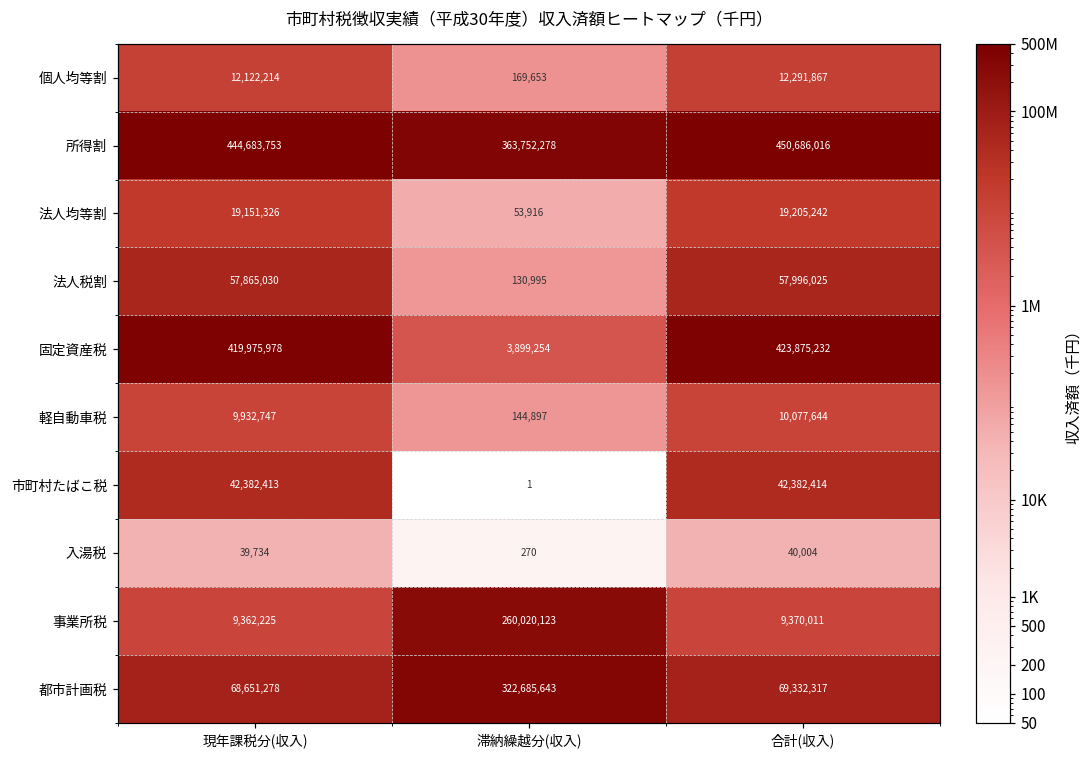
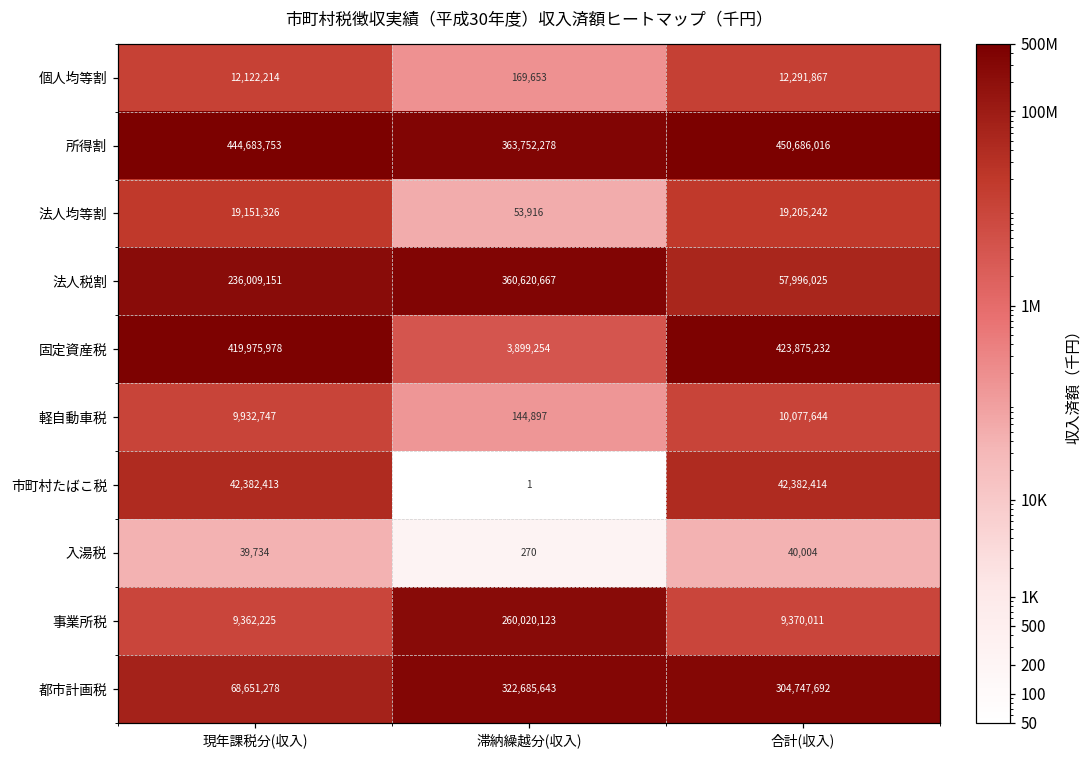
  {
    "個人均等割": {
      "現年課税分(収入)": "12,122,214",
      "滞納繰越分(収入)": "169,653",
      "合計(収入)": "12,291,867"
    },
    "所得割": {
      "現年課税分(収入)": "444,683,753",
      "滞納繰越分(収入)": "363,752,278",
      "合計(収入)": "450,686,016"
    },
    "法人均等割": {
      "現年課税分(収入)": "19,151,326",
      "滞納繰越分(収入)": "53,916",
      "合計(収入)": "19,205,242"
    },
    "法人税割": {
-     "現年課税分(収入)": "57,865,030",
-     "滞納繰越分(収入)": "130,995",
+     "現年課税分(収入)": "236,009,151",
+     "滞納繰越分(収入)": "360,620,667",
      "合計(収入)": "57,996,025"
    },
    "固定資産税": {
      "現年課税分(収入)": "419,975,978",
      "滞納繰越分(収入)": "3,899,254",
      "合計(収入)": "423,875,232"
    },
    "軽自動車税": {
      "現年課税分(収入)": "9,932,747",
      "滞納繰越分(収入)": "144,897",
      "合計(収入)": "10,077,644"
    },
    "市町村たばこ税": {
      "現年課税分(収入)": "42,382,413",
      "滞納繰越分(収入)": "1",
      "合計(収入)": "42,382,414"
    },
    "入湯税": {
      "現年課税分(収入)": "39,734",
      "滞納繰越分(収入)": "270",
      "合計(収入)": "40,004"
    },
    "事業所税": {
      "現年課税分(収入)": "9,362,225",
      "滞納繰越分(収入)": "260,020,123",
      "合計(収入)": "9,370,011"
    },
    "都市計画税": {
      "現年課税分(収入)": "68,651,278",
      "滞納繰越分(収入)": "322,685,643",
-     "合計(収入)": "69,332,317"
+     "合計(収入)": "304,747,692"
    }
  }
